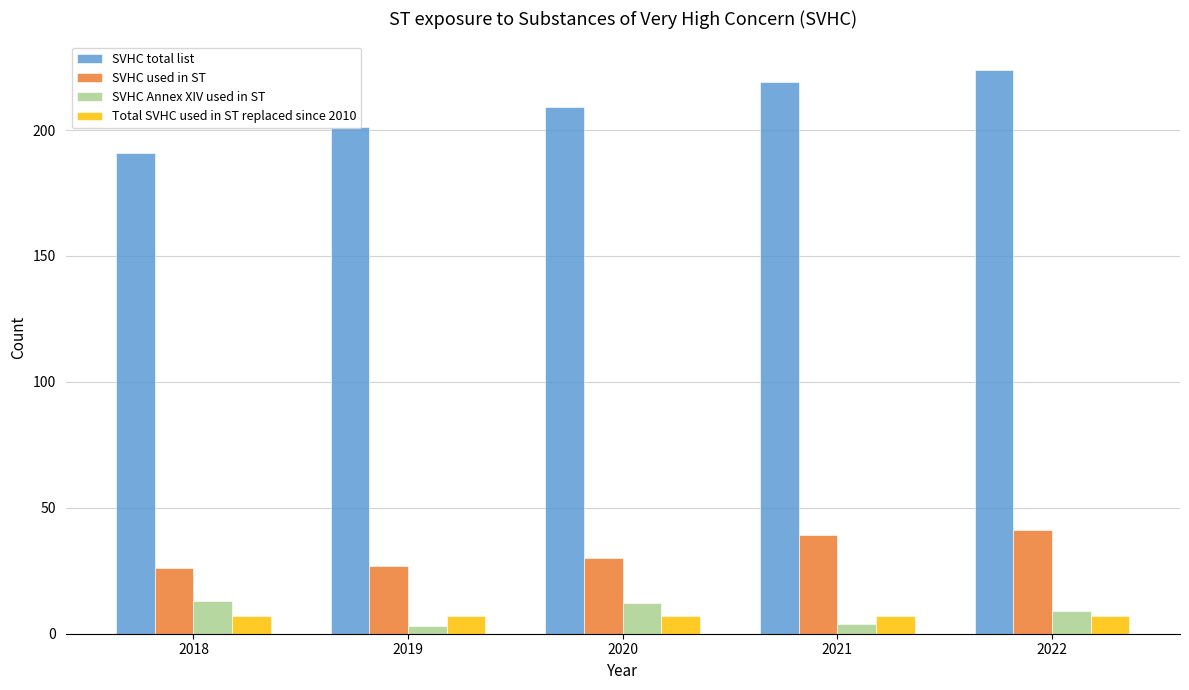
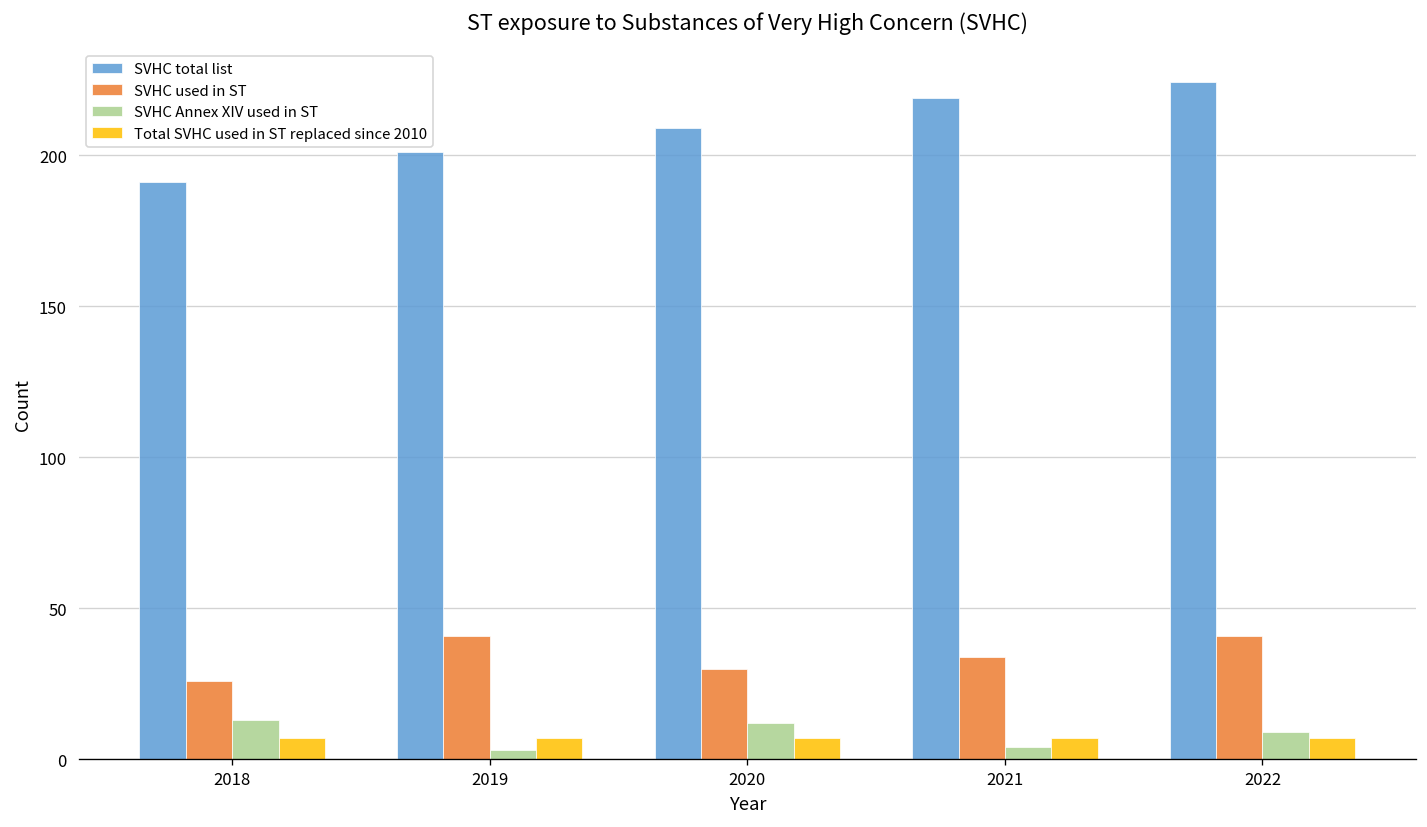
  {
    "SVHC total list": {
      "2018": 191,
      "2020": 209,
      "2021": 219,
      "2022": 224
    },
    "SVHC used in ST": {
      "2018": 26,
-     "2019": 27,
+     "2019": 41,
      "2020": 30,
-     "2021": 39,
+     "2021": 34,
      "2022": 41
    },
    "SVHC Annex XIV used in ST": {
      "2018": 13,
      "2019": 3,
      "2020": 12,
      "2021": 4,
      "2022": 9
    },
    "Total SVHC used in ST replaced since 2010": {
      "2018": 7,
      "2019": 7,
      "2020": 7,
      "2021": 7,
      "2022": 7
    }
  }
